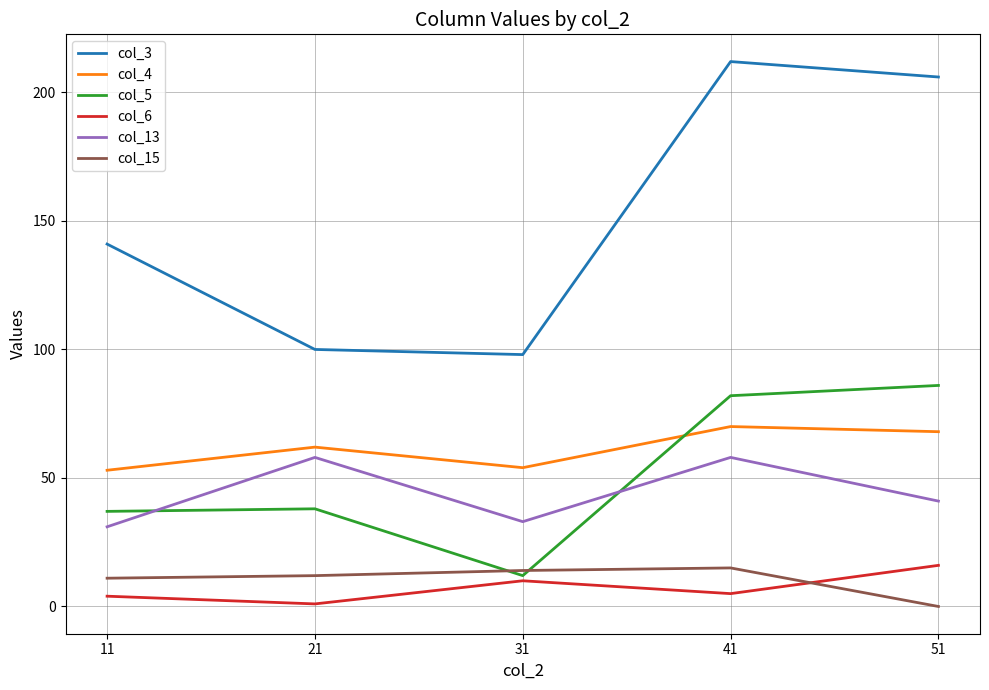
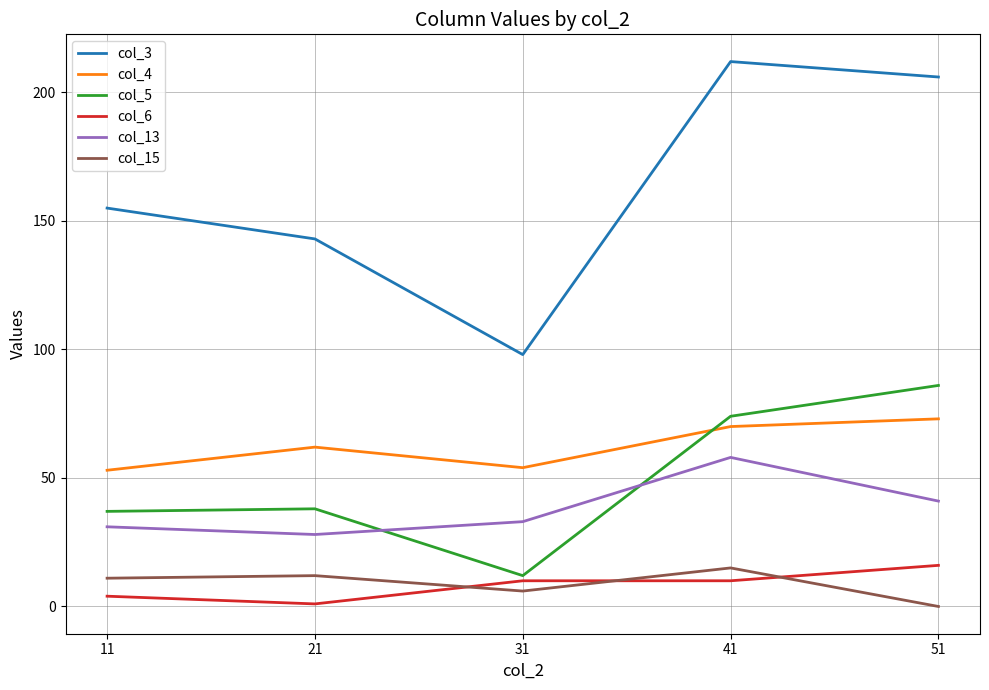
  {
    "col_3": {
-     "11": 141,
-     "21": 100,
+     "11": 155,
+     "21": 143,
      "31": 98,
      "41": 212,
      "51": 206
    },
    "col_4": {
      "11": 53,
      "21": 62,
      "31": 54,
      "41": 70,
-     "51": 68
+     "51": 73
    },
    "col_5": {
      "11": 37,
      "21": 38,
      "31": 12,
-     "41": 82,
+     "41": 74,
      "51": 86
    },
    "col_6": {
      "11": 4,
      "21": 1,
      "31": 10,
-     "41": 5,
+     "41": 10,
      "51": 16
    },
    "col_13": {
      "11": 31,
-     "21": 58,
+     "21": 28,
      "31": 33,
      "41": 58,
      "51": 41
    },
    "col_15": {
      "11": 11,
      "21": 12,
-     "31": 14,
+     "31": 6,
      "41": 15,
      "51": 0
    }
  }
